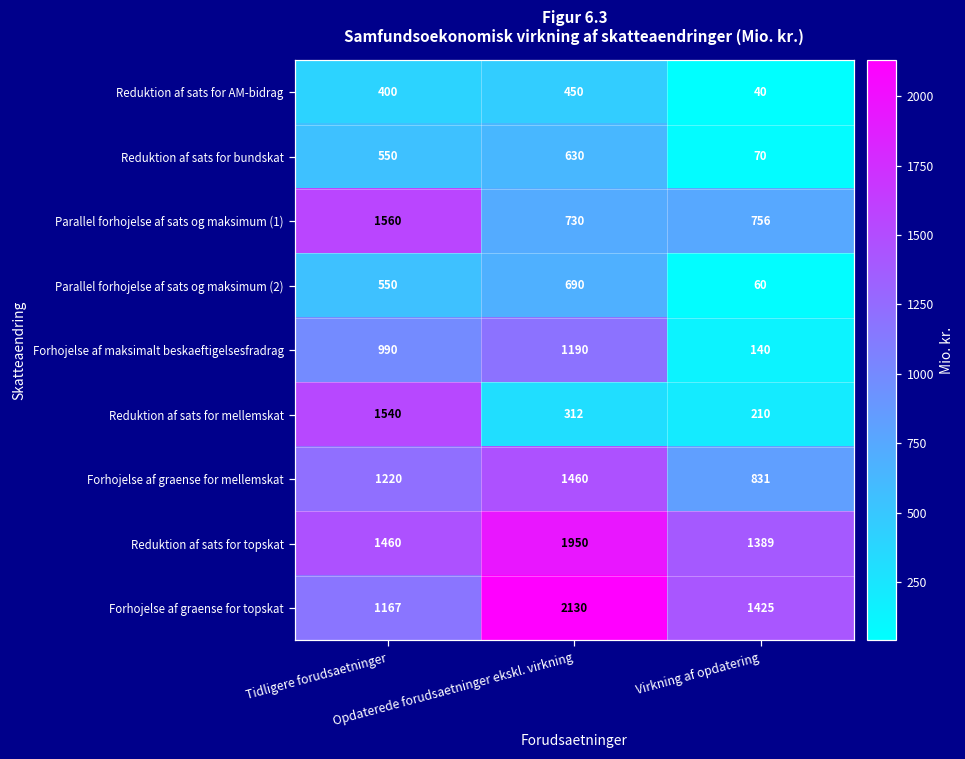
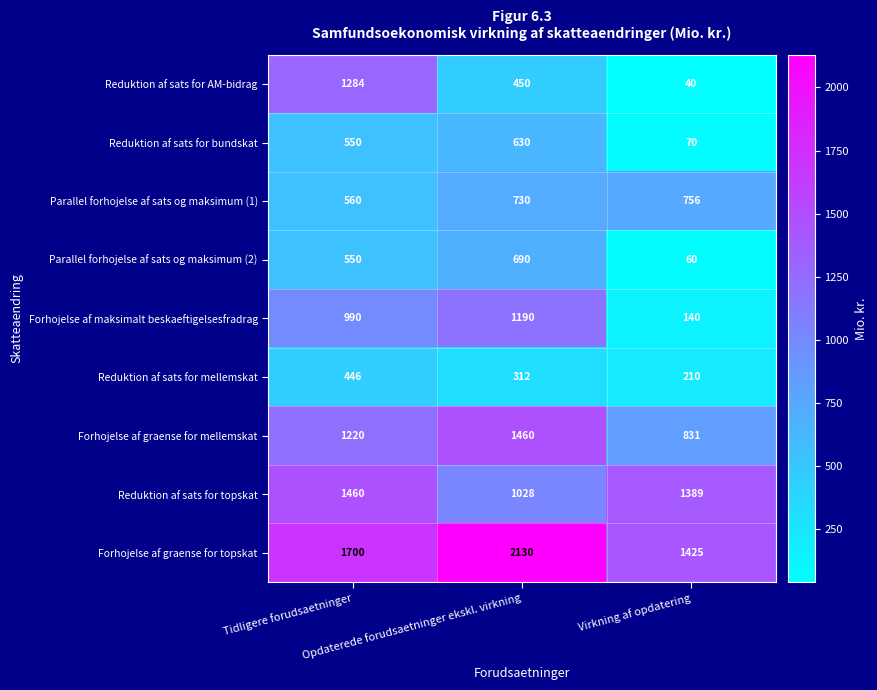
  {
    "Reduktion af sats for AM-bidrag": {
-     "Tidligere forudsaetninger": 400,
+     "Tidligere forudsaetninger": 1284,
      "Opdaterede forudsaetninger ekskl. virkning": 450,
      "Virkning af opdatering": 40
    },
    "Reduktion af sats for bundskat": {
      "Tidligere forudsaetninger": 550,
      "Opdaterede forudsaetninger ekskl. virkning": 630,
      "Virkning af opdatering": 70
    },
    "Parallel forhojelse af sats og maksimum (1)": {
-     "Tidligere forudsaetninger": 1560,
+     "Tidligere forudsaetninger": 560,
      "Opdaterede forudsaetninger ekskl. virkning": 730,
      "Virkning af opdatering": 756
    },
    "Parallel forhojelse af sats og maksimum (2)": {
      "Tidligere forudsaetninger": 550,
      "Opdaterede forudsaetninger ekskl. virkning": 690,
      "Virkning af opdatering": 60
    },
    "Forhojelse af maksimalt beskaeftigelsesfradrag": {
      "Tidligere forudsaetninger": 990,
      "Opdaterede forudsaetninger ekskl. virkning": 1190,
      "Virkning af opdatering": 140
    },
    "Reduktion af sats for mellemskat": {
-     "Tidligere forudsaetninger": 1540,
+     "Tidligere forudsaetninger": 446,
      "Opdaterede forudsaetninger ekskl. virkning": 312,
      "Virkning af opdatering": 210
    },
    "Forhojelse af graense for mellemskat": {
      "Tidligere forudsaetninger": 1220,
      "Opdaterede forudsaetninger ekskl. virkning": 1460,
      "Virkning af opdatering": 831
    },
    "Reduktion af sats for topskat": {
      "Tidligere forudsaetninger": 1460,
-     "Opdaterede forudsaetninger ekskl. virkning": 1950,
+     "Opdaterede forudsaetninger ekskl. virkning": 1028,
      "Virkning af opdatering": 1389
    },
    "Forhojelse af graense for topskat": {
-     "Tidligere forudsaetninger": 1167,
+     "Tidligere forudsaetninger": 1700,
      "Opdaterede forudsaetninger ekskl. virkning": 2130,
      "Virkning af opdatering": 1425
    }
  }
